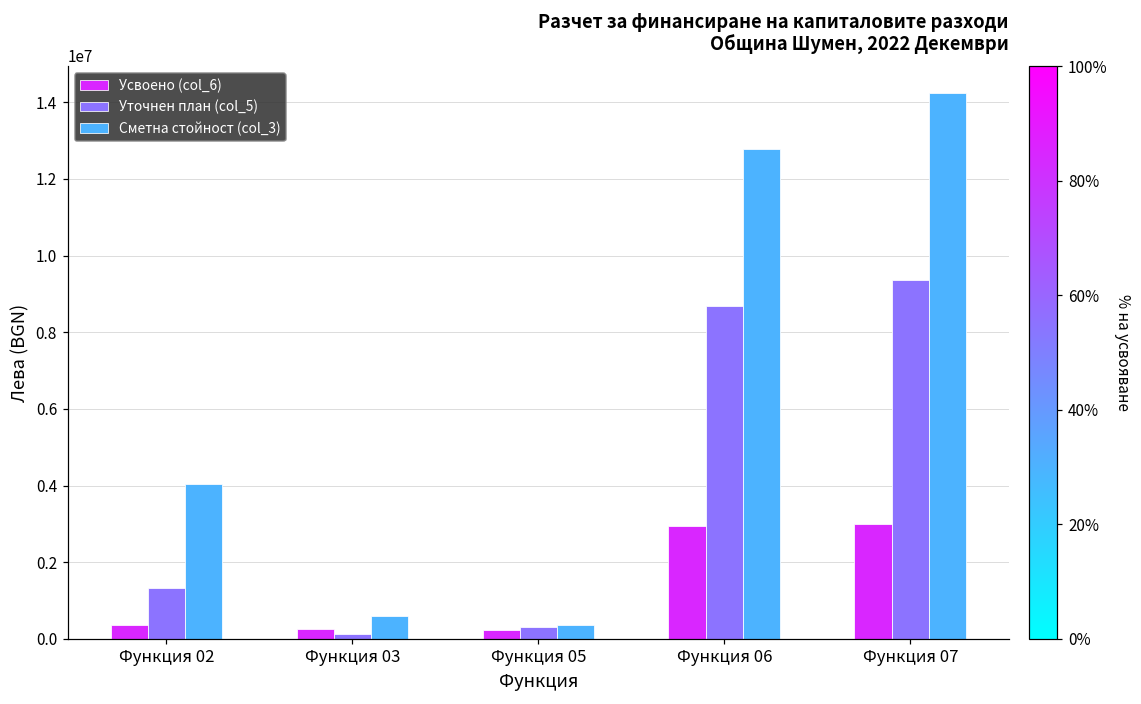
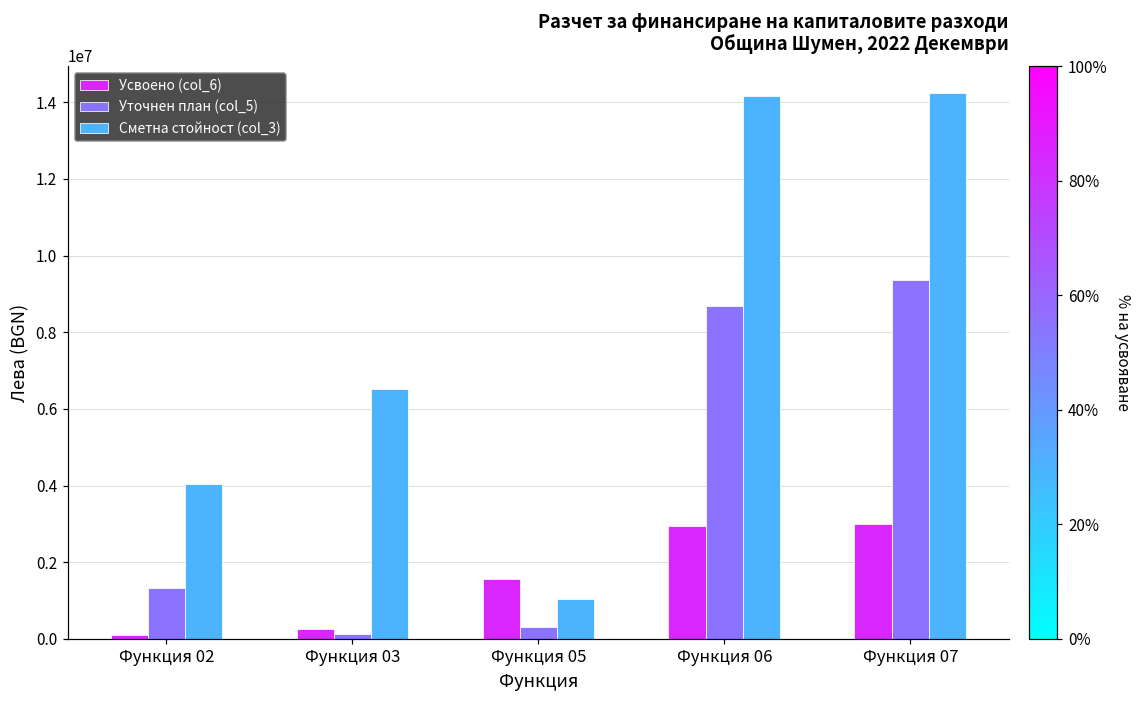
  {
    "Усвоено (col_6)": {
-     "Функция 02": 300000,
+     "Функция 02": 100000,
      "Функция 03": 200000,
-     "Функция 05": 200000,
+     "Функция 05": 1600000,
      "Функция 06": 2900000,
      "Функция 07": 3000000
    },
    "Уточнен план (col_5)": {
      "Функция 02": 1300000,
      "Функция 03": 100000,
      "Функция 05": 300000,
      "Функция 06": 8700000,
      "Функция 07": 9400000
    },
    "Сметна стойност (col_3)": {
      "Функция 02": 4000000,
-     "Функция 03": 600000,
-     "Функция 05": 400000,
-     "Функция 06": 12800000,
+     "Функция 03": 6500000,
+     "Функция 05": 1000000,
+     "Функция 06": 14200000,
      "Функция 07": 14200000
    }
  }
